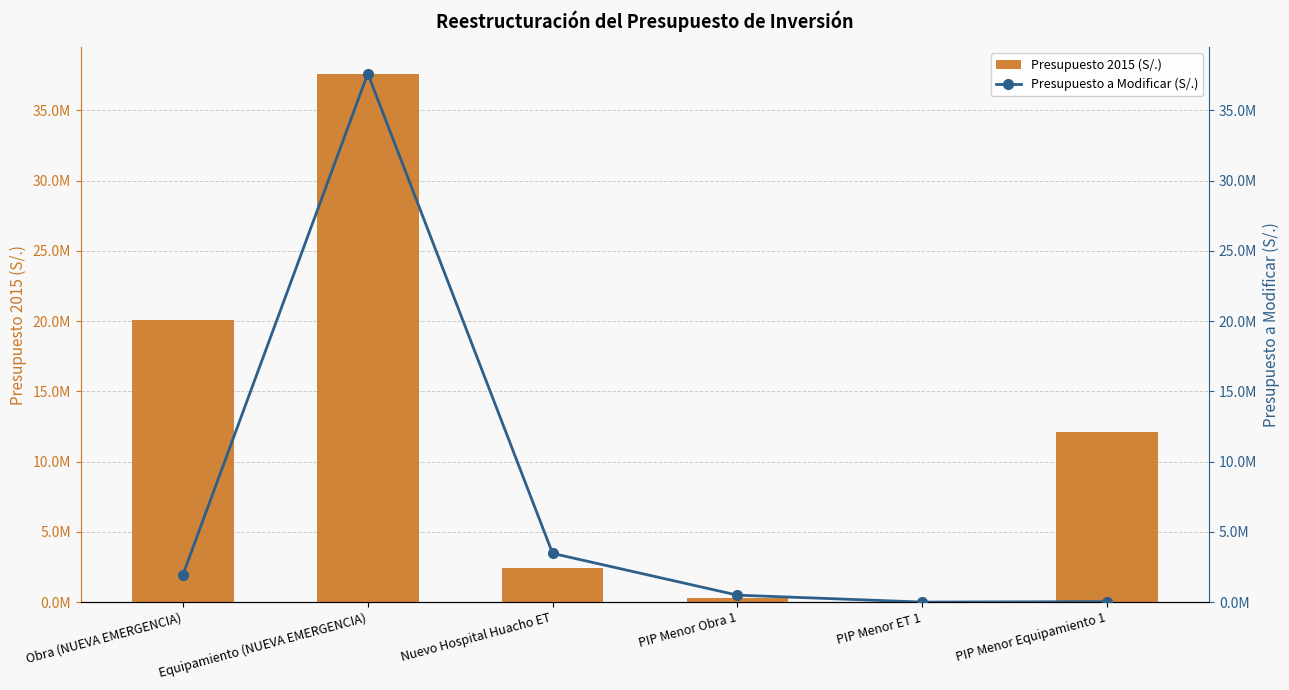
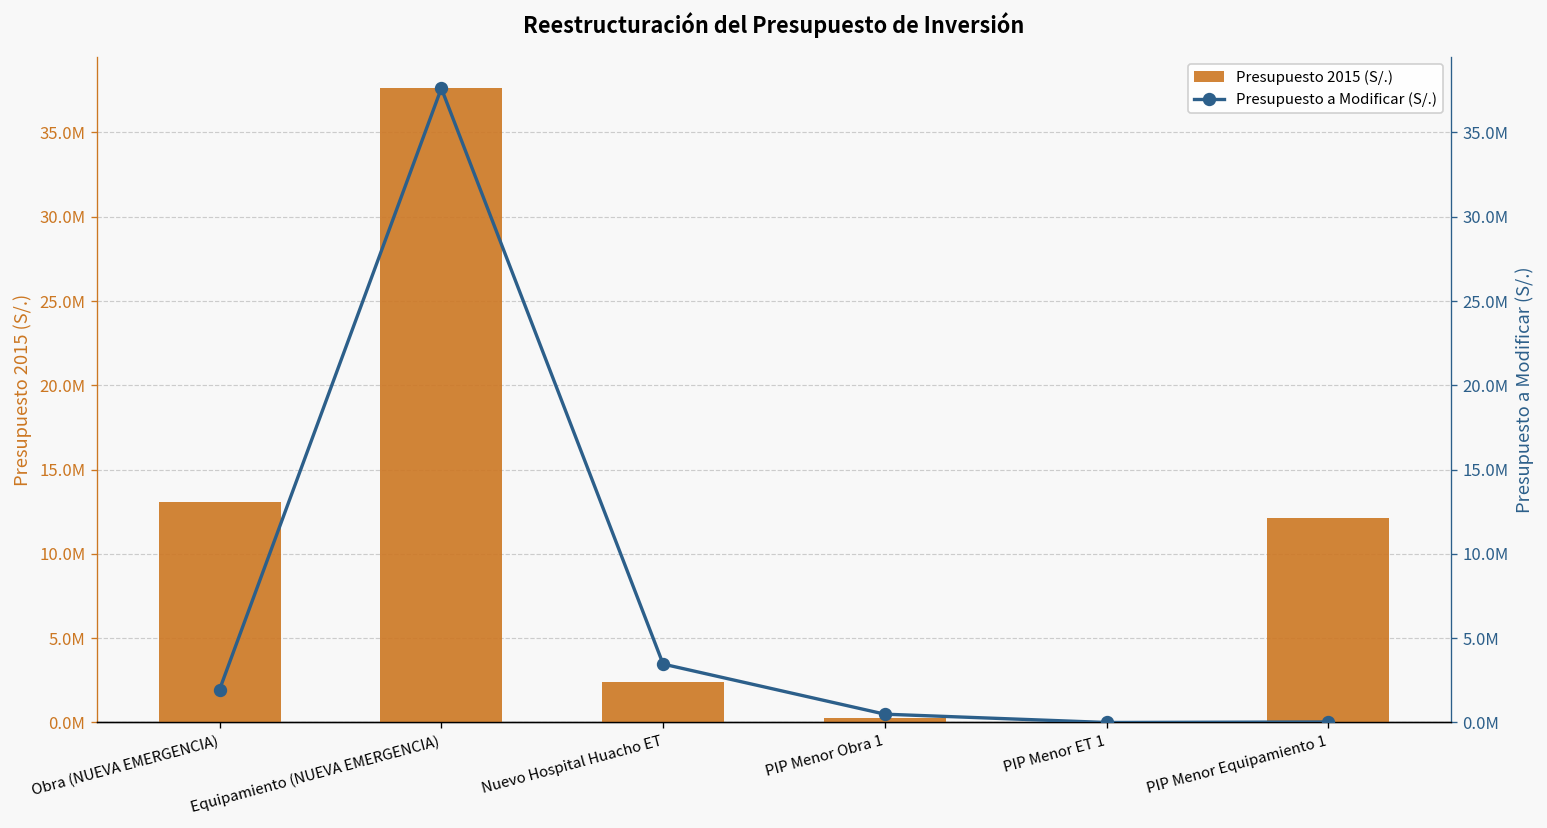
  {
    "Presupuesto 2015 (S/.)": {
-     "Obra (NUEVA EMERGENCIA)": 20100000,
+     "Obra (NUEVA EMERGENCIA)": 13100000,
      "Equipamiento (NUEVA EMERGENCIA)": 37600000,
      "Nuevo Hospital Huacho ET": 2400000,
      "PIP Menor Obra 1": 300000,
      "PIP Menor Equipamiento 1": 12100000
    },
    "Presupuesto a Modificar (S/.)": {
      "Obra (NUEVA EMERGENCIA)": 2000000,
      "Equipamiento (NUEVA EMERGENCIA)": 37600000,
      "Nuevo Hospital Huacho ET": 3500000,
      "PIP Menor Obra 1": 500000,
      "PIP Menor ET 1": 0,
      "PIP Menor Equipamiento 1": 0
    }
  }
